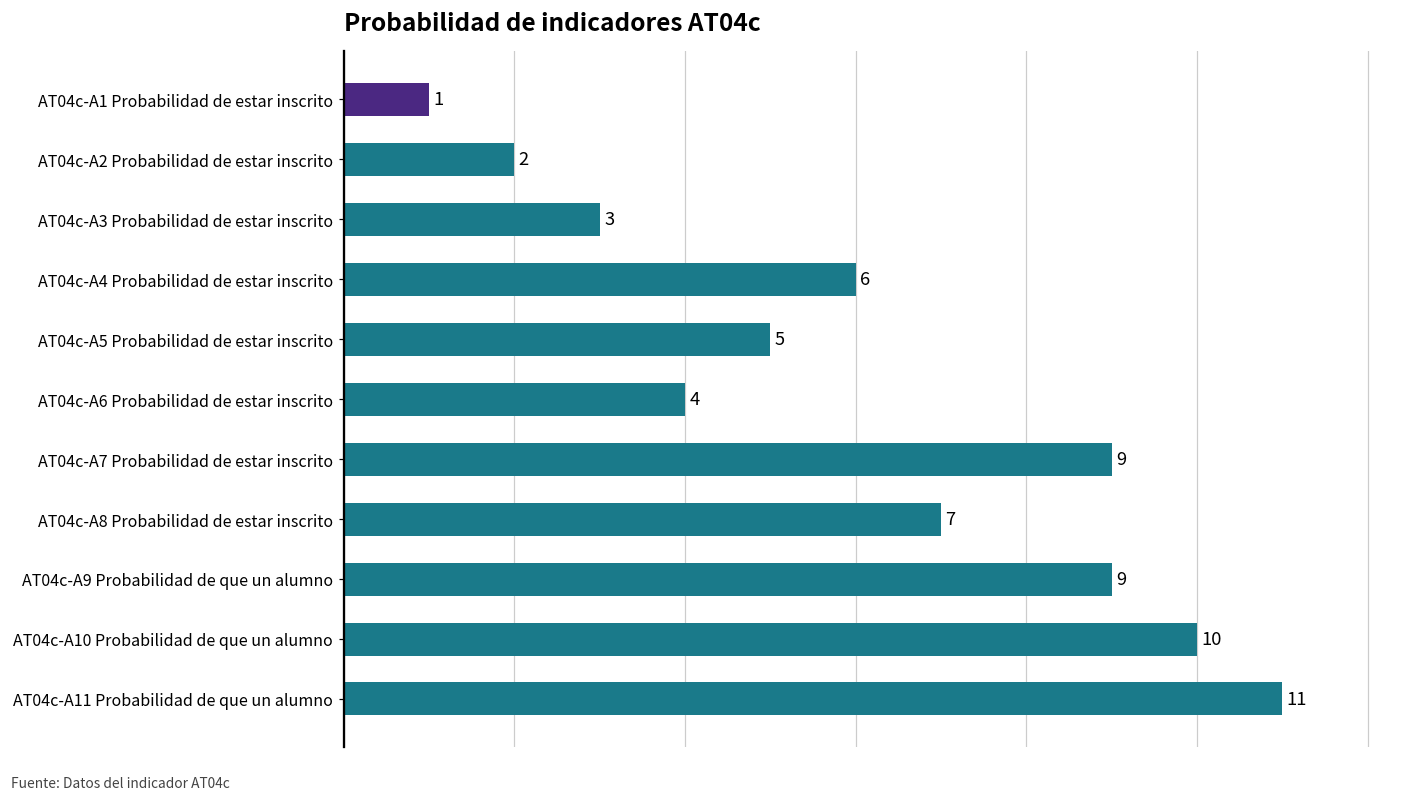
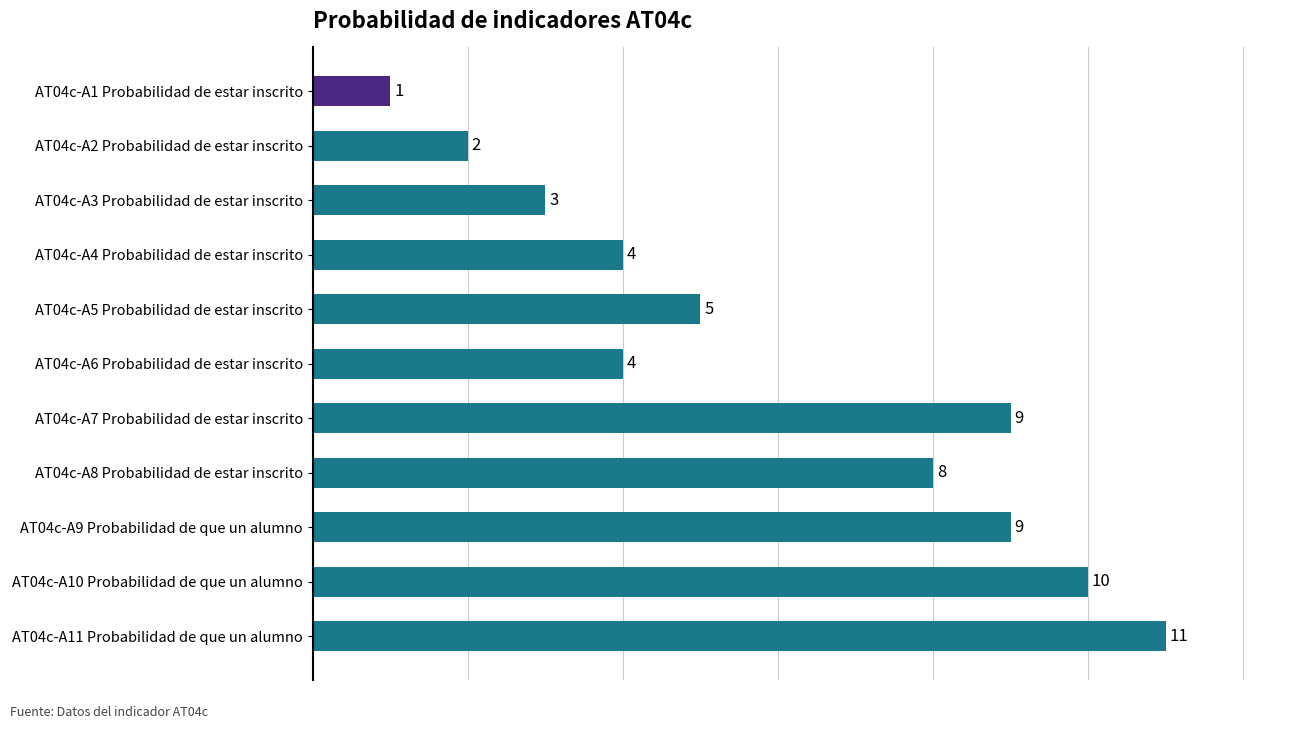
  {
    "AT04c-A1 Probabilidad de estar inscrito": 1,
    "AT04c-A2 Probabilidad de estar inscrito": 2,
    "AT04c-A3 Probabilidad de estar inscrito": 3,
-   "AT04c-A4 Probabilidad de estar inscrito": 6,
+   "AT04c-A4 Probabilidad de estar inscrito": 4,
    "AT04c-A5 Probabilidad de estar inscrito": 5,
    "AT04c-A6 Probabilidad de estar inscrito": 4,
    "AT04c-A7 Probabilidad de estar inscrito": 9,
-   "AT04c-A8 Probabilidad de estar inscrito": 7,
+   "AT04c-A8 Probabilidad de estar inscrito": 8,
    "AT04c-A9 Probabilidad de que un alumno": 9,
    "AT04c-A10 Probabilidad de que un alumno": 10,
    "AT04c-A11 Probabilidad de que un alumno": 11
  }
